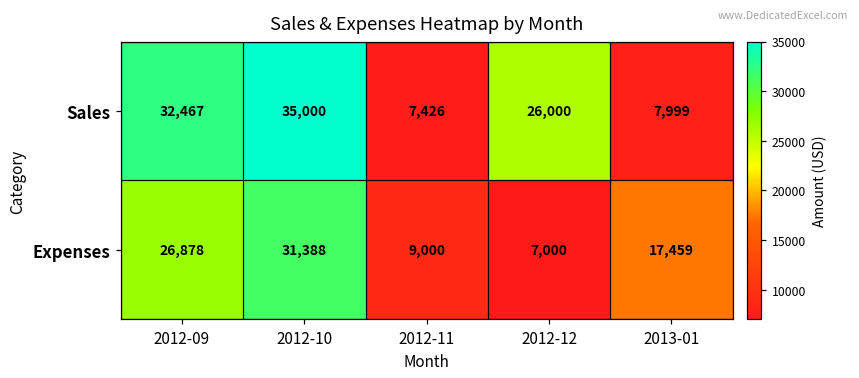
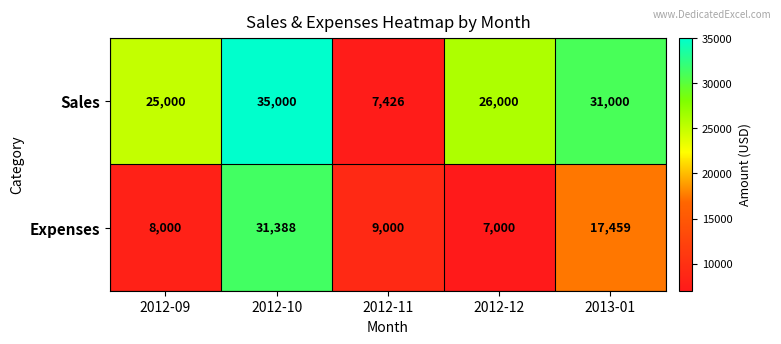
  {
    "Sales": {
-     "2012-09": "32,467",
+     "2012-09": "25,000",
      "2012-10": "35,000",
      "2012-11": "7,426",
      "2012-12": "26,000",
-     "2013-01": "7,999"
+     "2013-01": "31,000"
    },
    "Expenses": {
-     "2012-09": "26,878",
+     "2012-09": "8,000",
      "2012-10": "31,388",
      "2012-11": "9,000",
      "2012-12": "7,000",
      "2013-01": "17,459"
    }
  }
